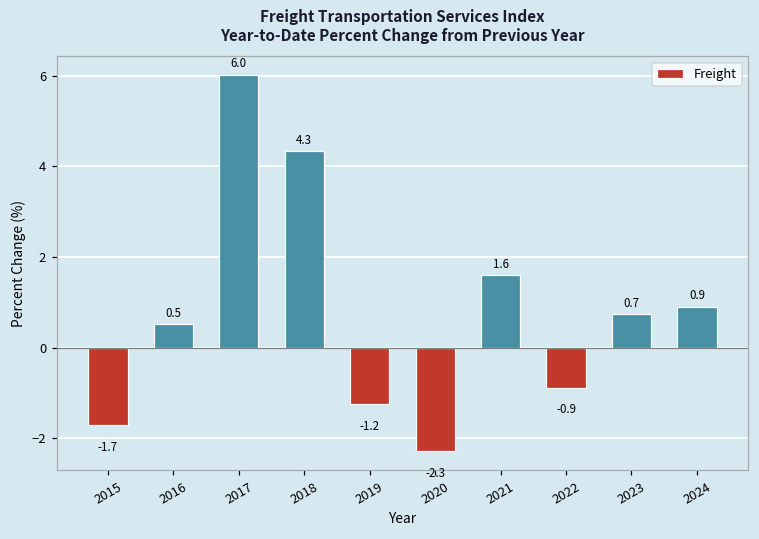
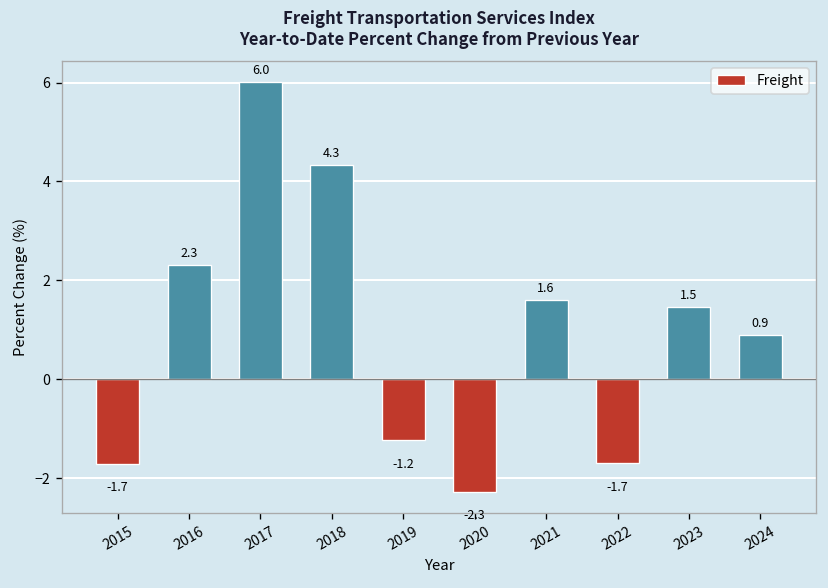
  {
    "2015": -1.7,
-   "2016": 0.5,
+   "2016": 2.3,
    "2017": 6.0,
    "2018": 4.3,
    "2019": -1.2,
    "2020": -2.3,
    "2021": 1.6,
-   "2022": -0.9,
-   "2023": 0.7,
+   "2022": -1.7,
+   "2023": 1.5,
    "2024": 0.9
  }
